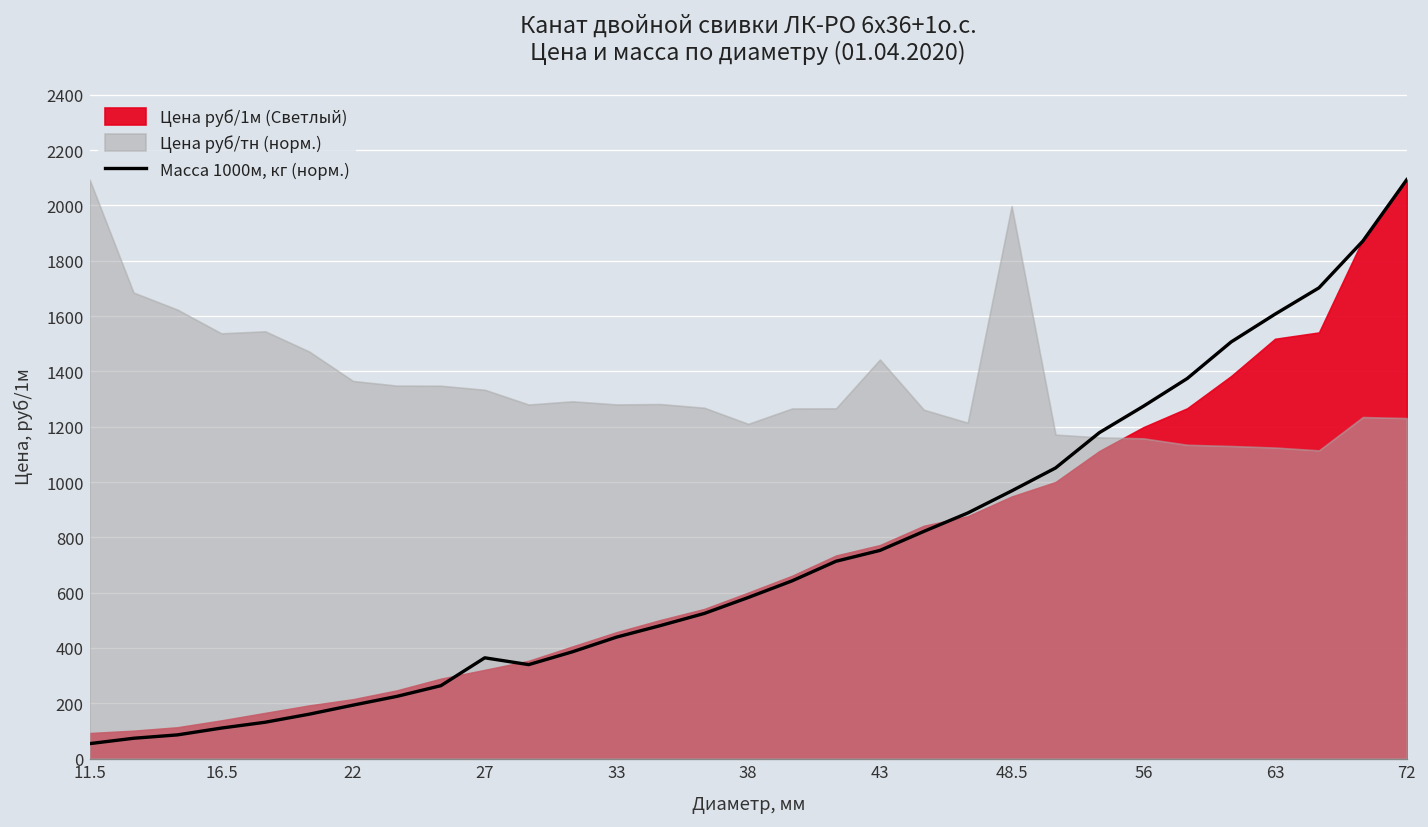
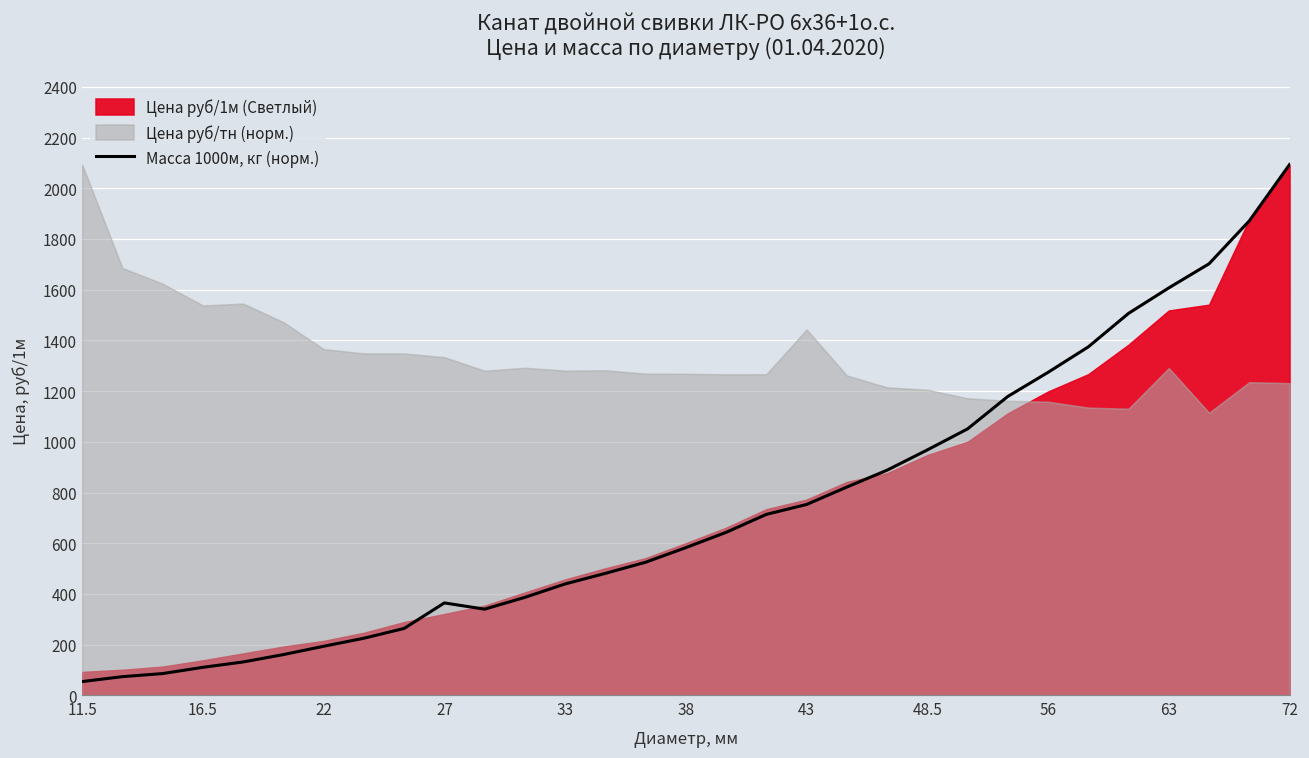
  {
    "Масса 1000м, кг (норм.)": {
      "11.5": 50,
      "16.5": 110,
      "22": 190,
      "27": 360,
      "33": 440,
      "38": 580,
      "43": 750,
      "48.5": 970,
      "56": 1270,
      "63": 1610
    },
    "Цена руб/1м (Светлый)": {
      "11.5": 90,
      "16.5": 140,
      "22": 210,
      "27": 320,
      "33": 460,
      "38": 600,
      "43": 770,
      "48.5": 950,
      "56": 1200,
      "63": 1520
    },
    "Цена руб/тн (норм.)": {
      "11.5": 2090,
      "16.5": 1540,
      "22": 1370,
      "27": 1330,
      "33": 1280,
-     "38": 1210,
+     "38": 1270,
      "43": 1440,
-     "48.5": 2000,
+     "48.5": 1210,
      "56": 1160,
-     "63": 1120,
+     "63": 1290,
      "72": 1230
    }
  }
